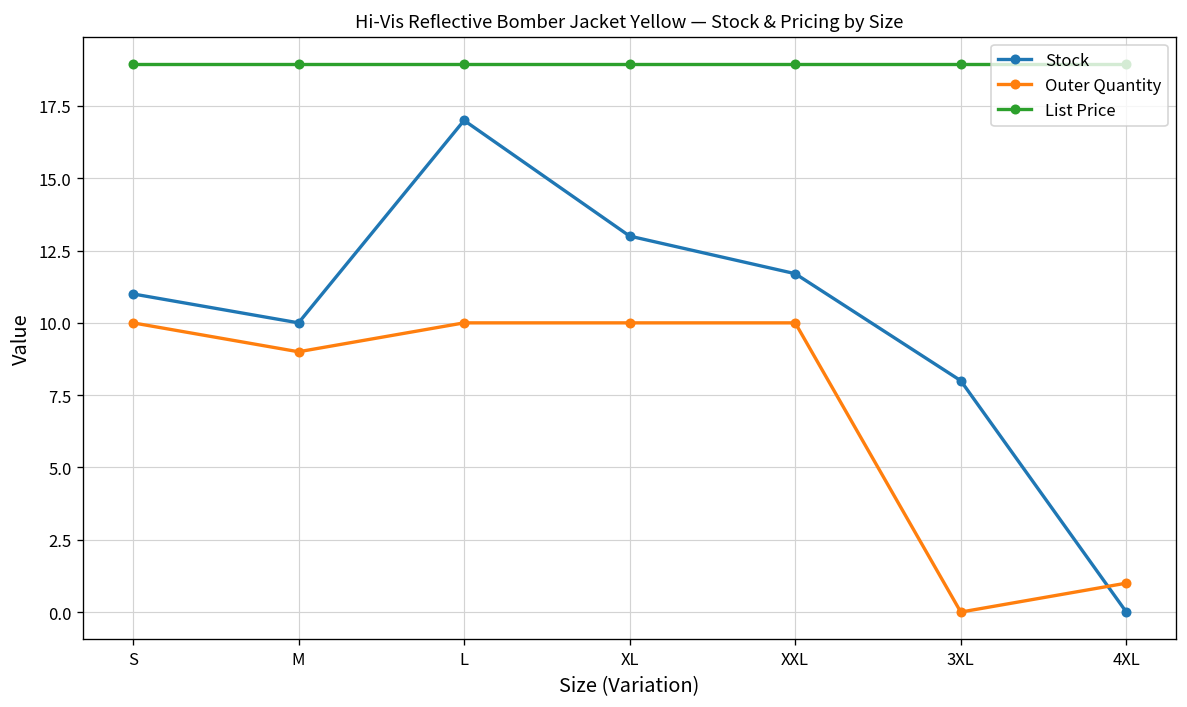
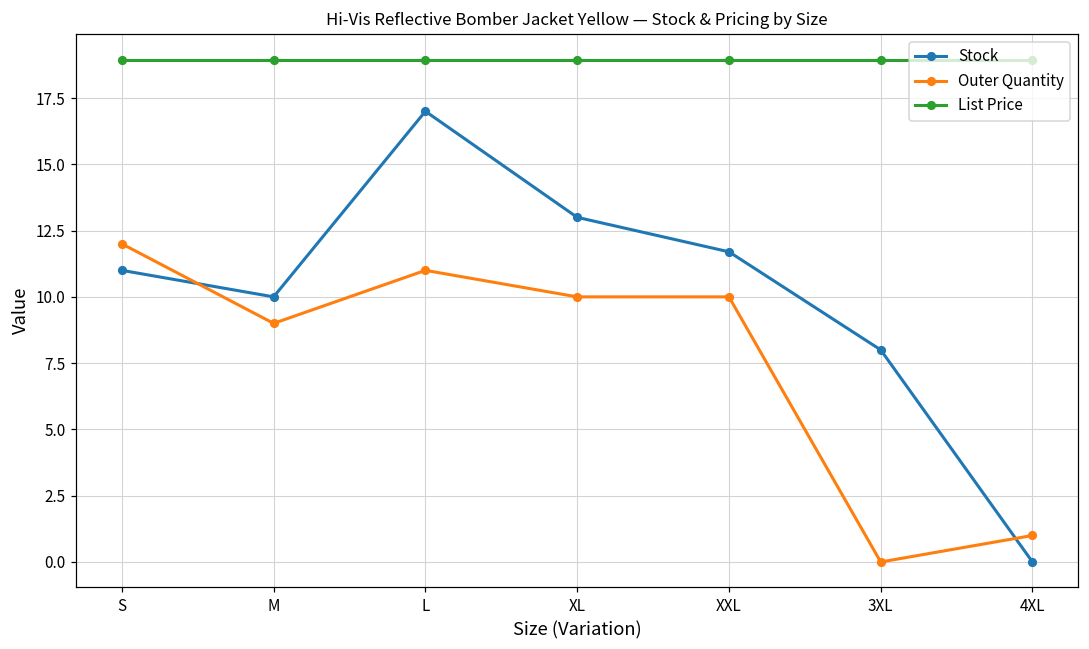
  {
    "Stock": {
      "S": 11,
      "M": 10,
      "L": 17,
      "XL": 13,
      "XXL": 11.7,
      "3XL": 8,
      "4XL": 0
    },
    "Outer Quantity": {
-     "S": 10,
+     "S": 12,
      "M": 9,
-     "L": 10,
+     "L": 11,
      "XL": 10,
      "XXL": 10,
      "3XL": 0,
      "4XL": 1
    },
    "List Price": {
      "S": 19,
      "M": 19,
      "L": 19,
      "XL": 19,
      "XXL": 19,
      "3XL": 19
    }
  }
